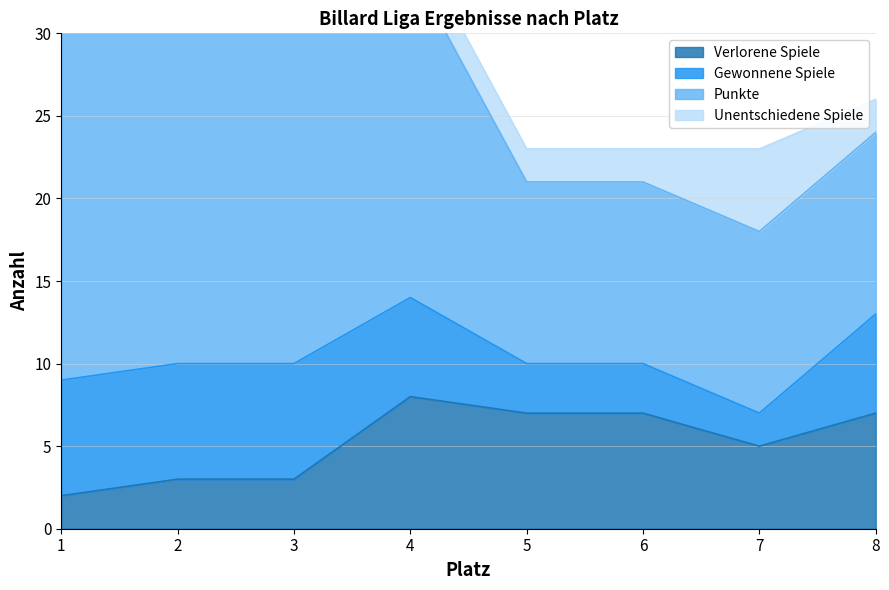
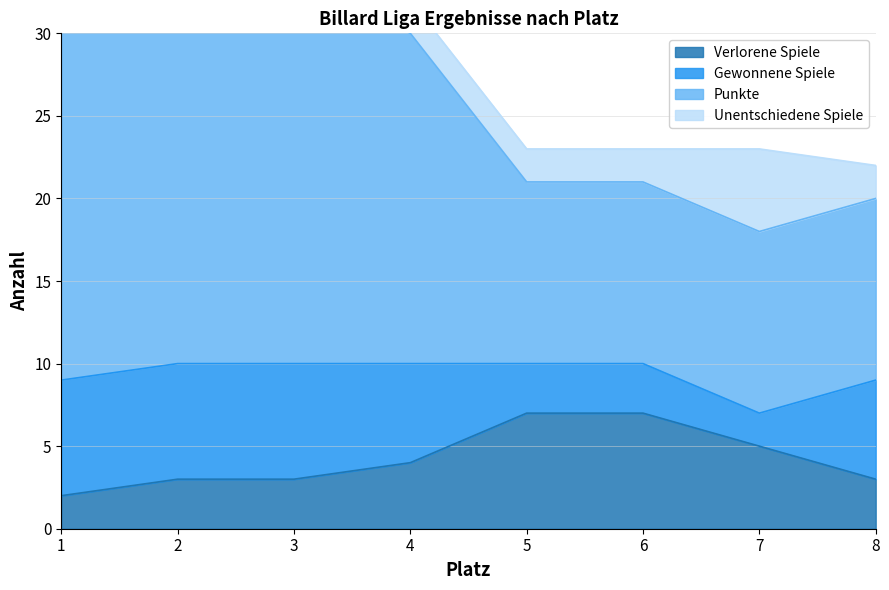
  {
    "Verlorene Spiele": {
      "1": 2,
      "2": 3,
      "3": 3,
-     "4": 8,
+     "4": 4,
      "5": 7,
      "6": 7,
      "7": 5,
-     "8": 7
+     "8": 3
    },
    "Gewonnene Spiele": {
      "1": 7,
      "2": 7,
      "3": 7,
      "4": 6,
      "5": 3,
      "6": 3,
      "7": 2,
      "8": 6
    },
    "Punkte": {
      "5": 11,
      "6": 11,
      "7": 11,
      "8": 11
    },
    "Unentschiedene Spiele": {
      "5": 2,
      "6": 2,
      "7": 5,
      "8": 2
    }
  }
